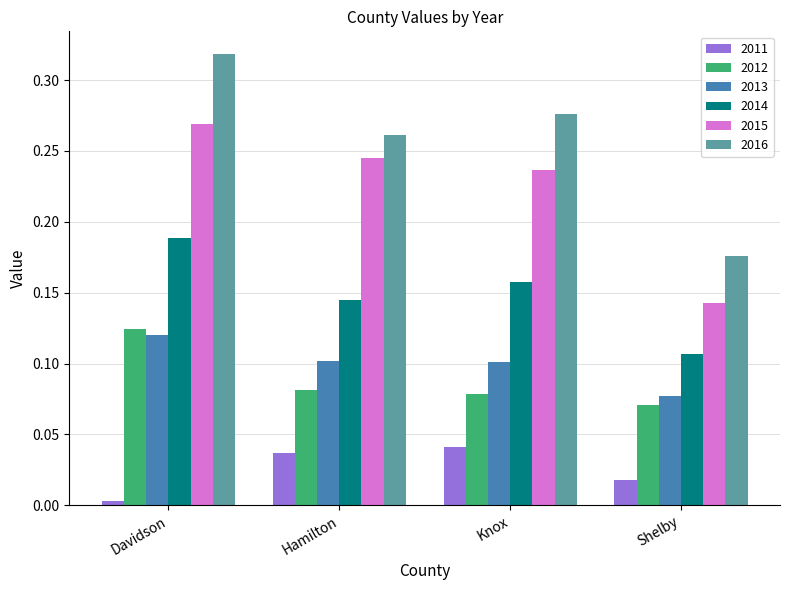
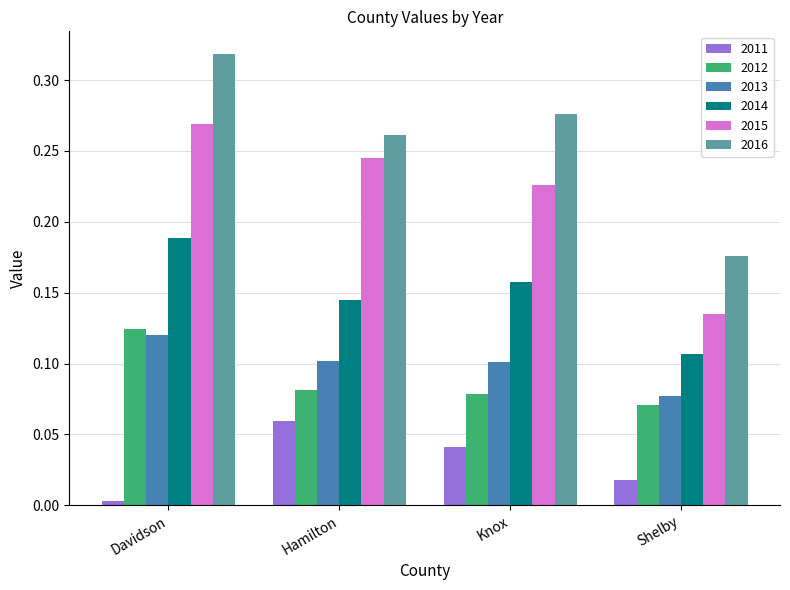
  {
    "2011": {
      "Davidson": 0.003,
-     "Hamilton": 0.037,
+     "Hamilton": 0.059,
      "Knox": 0.041,
      "Shelby": 0.018
    },
    "2012": {
      "Davidson": 0.124,
      "Hamilton": 0.081,
      "Knox": 0.079,
      "Shelby": 0.071
    },
    "2014": {
      "Davidson": 0.188,
      "Hamilton": 0.145,
      "Knox": 0.157,
      "Shelby": 0.107
    },
    "2015": {
      "Davidson": 0.269,
      "Hamilton": 0.245,
-     "Knox": 0.237,
-     "Shelby": 0.143
+     "Knox": 0.226,
+     "Shelby": 0.135
    }
  }
